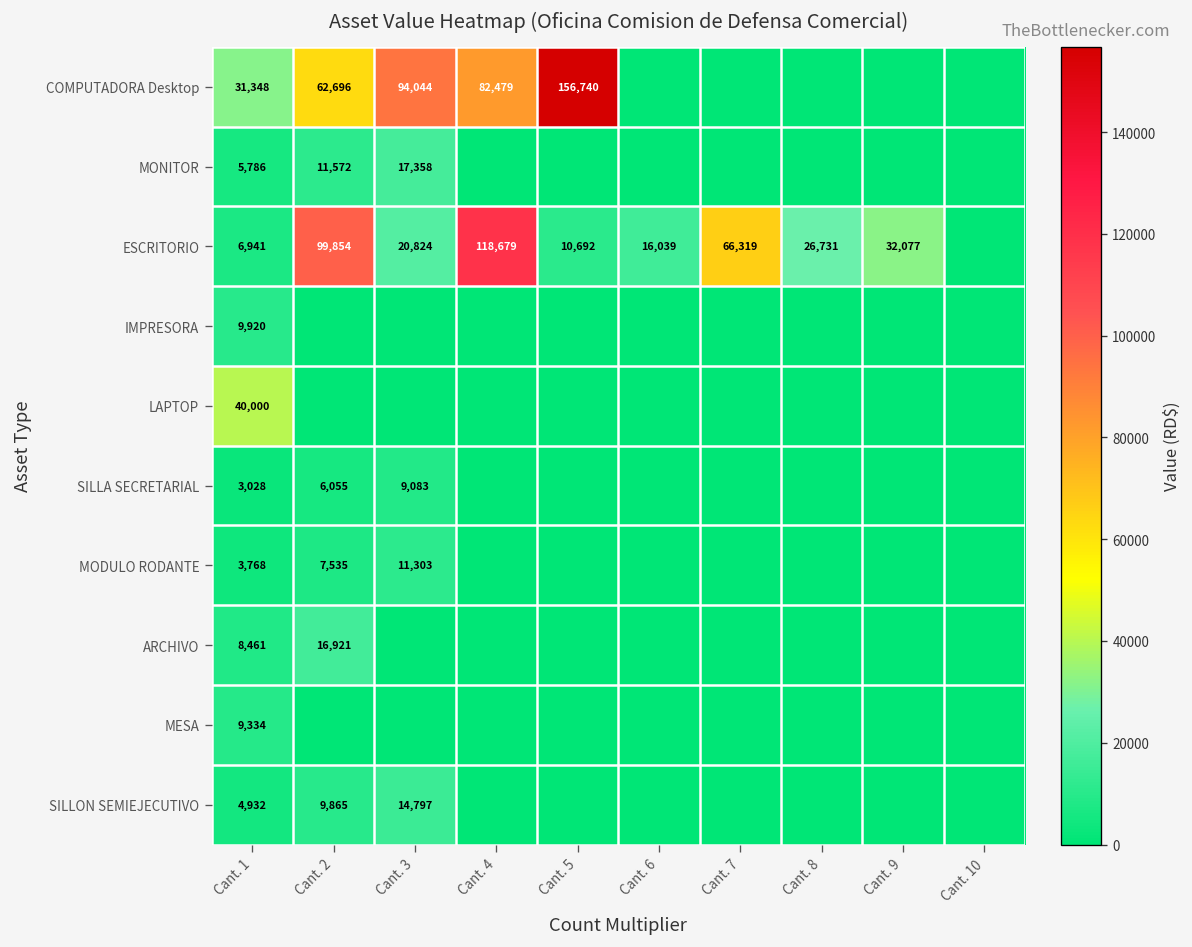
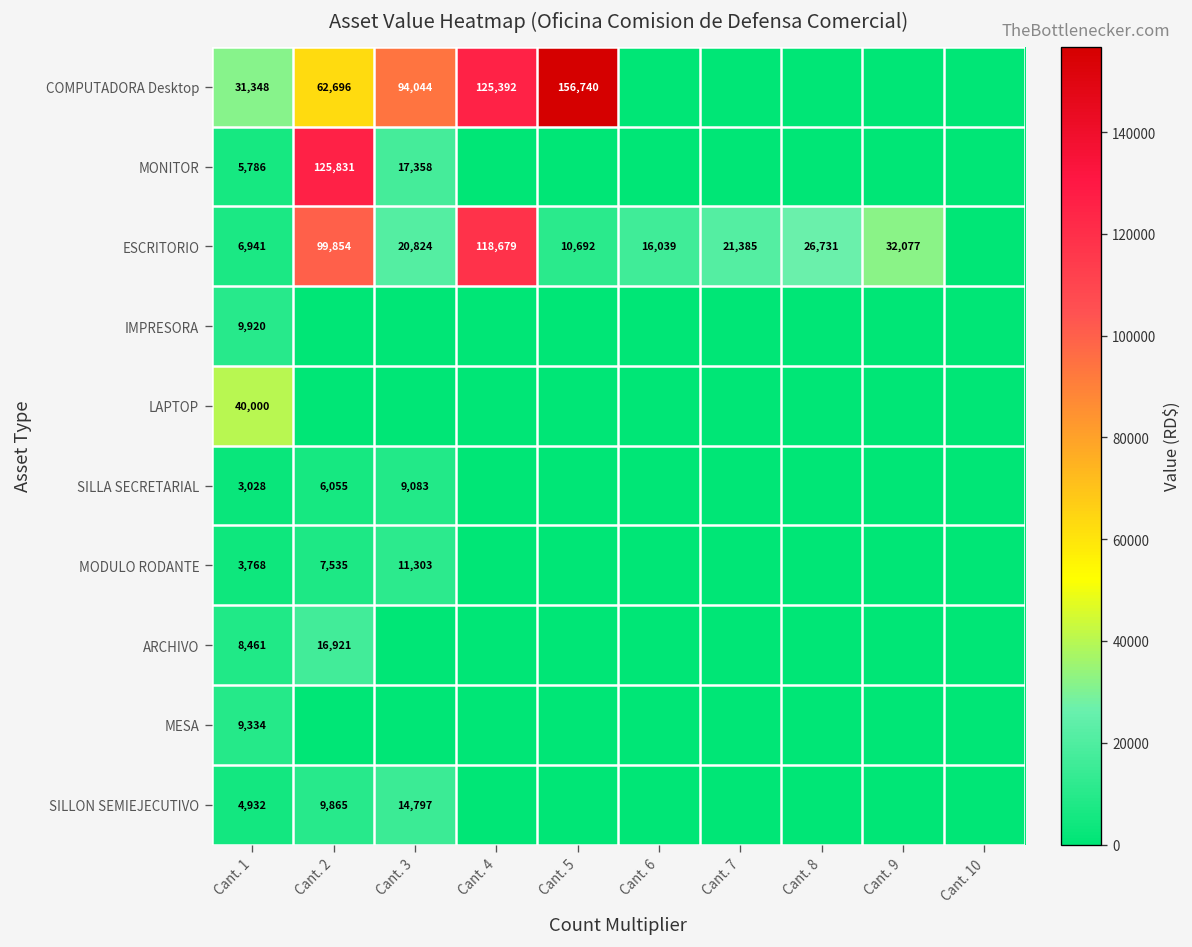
  {
    "COMPUTADORA Desktop": {
      "Cant. 1": "31,348",
      "Cant. 2": "62,696",
      "Cant. 3": "94,044",
-     "Cant. 4": "82,479",
+     "Cant. 4": "125,392",
      "Cant. 5": "156,740"
    },
    "MONITOR": {
      "Cant. 1": "5,786",
-     "Cant. 2": "11,572",
+     "Cant. 2": "125,831",
      "Cant. 3": "17,358"
    },
    "ESCRITORIO": {
      "Cant. 1": "6,941",
      "Cant. 2": "99,854",
      "Cant. 3": "20,824",
      "Cant. 4": "118,679",
      "Cant. 5": "10,692",
      "Cant. 6": "16,039",
-     "Cant. 7": "66,319",
+     "Cant. 7": "21,385",
      "Cant. 8": "26,731",
      "Cant. 9": "32,077"
    },
    "IMPRESORA": {
      "Cant. 1": "9,920"
    },
    "LAPTOP": {
      "Cant. 1": "40,000"
    },
    "SILLA SECRETARIAL": {
      "Cant. 1": "3,028",
      "Cant. 2": "6,055",
      "Cant. 3": "9,083"
    },
    "MODULO RODANTE": {
      "Cant. 1": "3,768",
      "Cant. 2": "7,535",
      "Cant. 3": "11,303"
    },
    "ARCHIVO": {
      "Cant. 1": "8,461",
      "Cant. 2": "16,921"
    },
    "MESA": {
      "Cant. 1": "9,334"
    },
    "SILLON SEMIEJECUTIVO": {
      "Cant. 1": "4,932",
      "Cant. 2": "9,865",
      "Cant. 3": "14,797"
    }
  }
